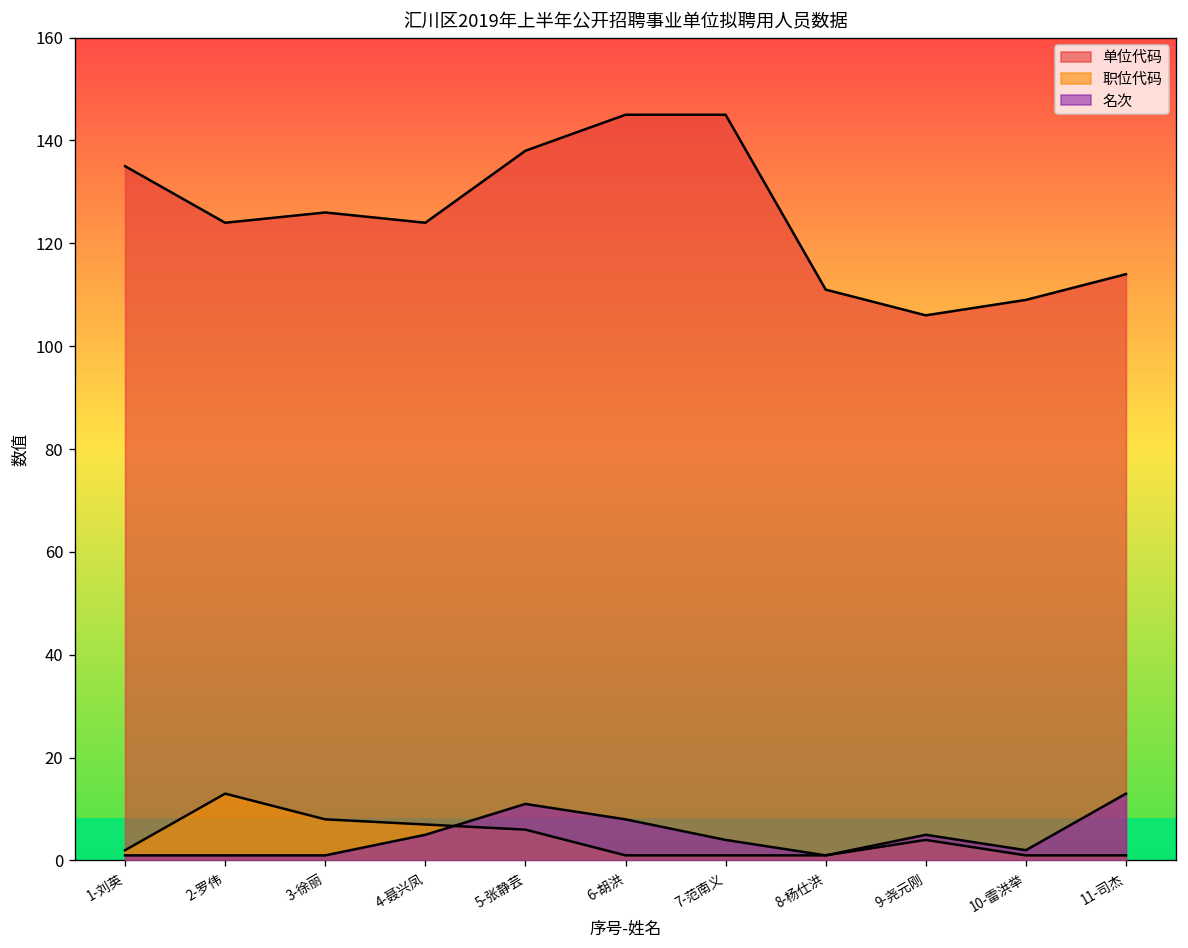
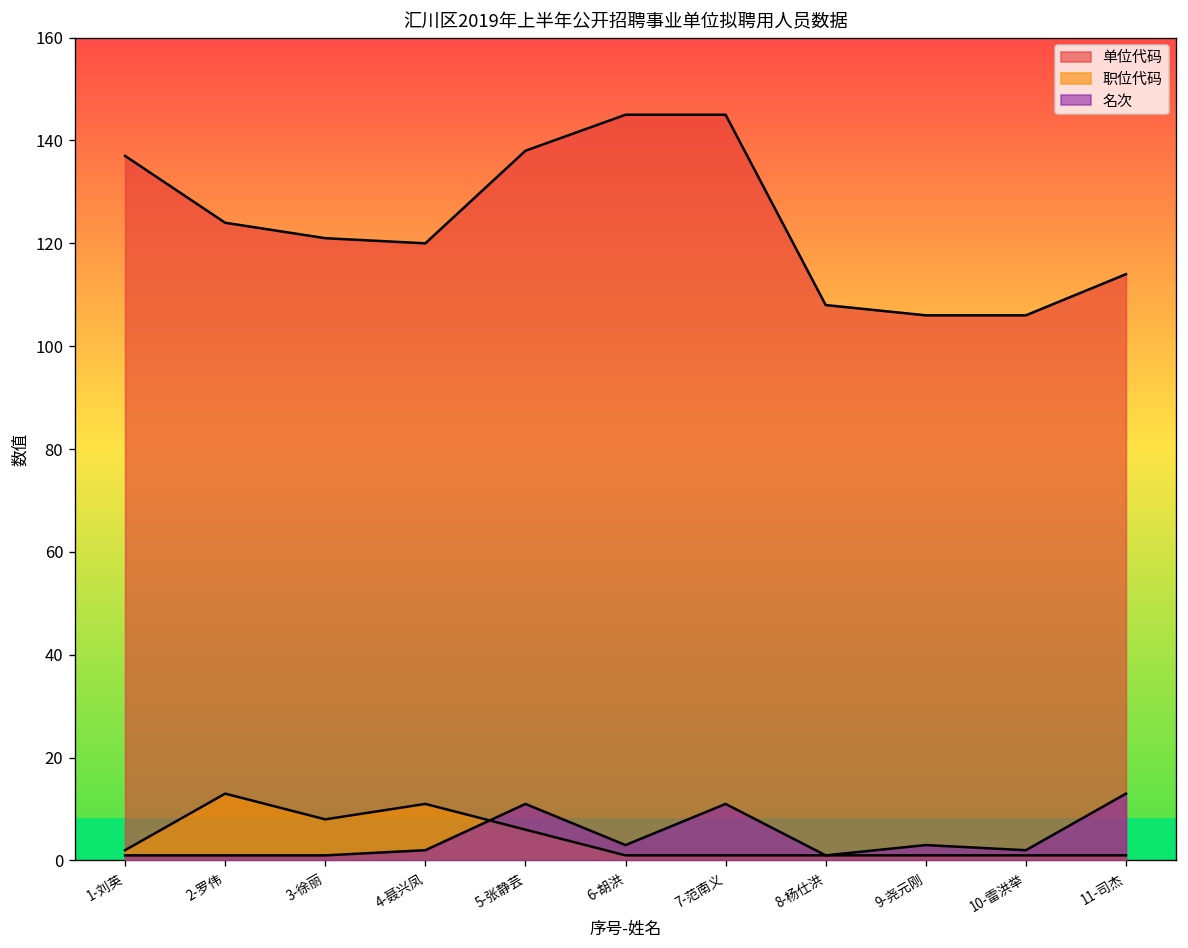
  {
    "单位代码": {
-     "1-刘英": 135,
+     "1-刘英": 137,
      "2-罗伟": 124,
-     "3-徐丽": 126,
-     "4-聂兴凤": 124,
+     "3-徐丽": 121,
+     "4-聂兴凤": 120,
      "5-张静芸": 138,
      "6-胡洪": 145,
      "7-范南义": 145,
-     "8-杨仕洪": 111,
+     "8-杨仕洪": 108,
      "9-尧元刚": 106,
-     "10-雷洪举": 109,
+     "10-雷洪举": 106,
      "11-司杰": 114
    },
    "职位代码": {
      "1-刘英": 2,
      "2-罗伟": 13,
      "3-徐丽": 8,
-     "4-聂兴凤": 7,
+     "4-聂兴凤": 11,
      "5-张静芸": 6,
      "6-胡洪": 1,
      "7-范南义": 1,
-     "9-尧元刚": 4,
+     "9-尧元刚": 1,
      "10-雷洪举": 1,
      "11-司杰": 1
    },
    "名次": {
      "1-刘英": 1,
      "2-罗伟": 1,
      "3-徐丽": 1,
-     "4-聂兴凤": 5,
+     "4-聂兴凤": 2,
      "5-张静芸": 11,
-     "6-胡洪": 8,
-     "7-范南义": 4,
-     "9-尧元刚": 5,
+     "6-胡洪": 3,
+     "7-范南义": 11,
+     "9-尧元刚": 3,
      "10-雷洪举": 2,
      "11-司杰": 13
    }
  }
